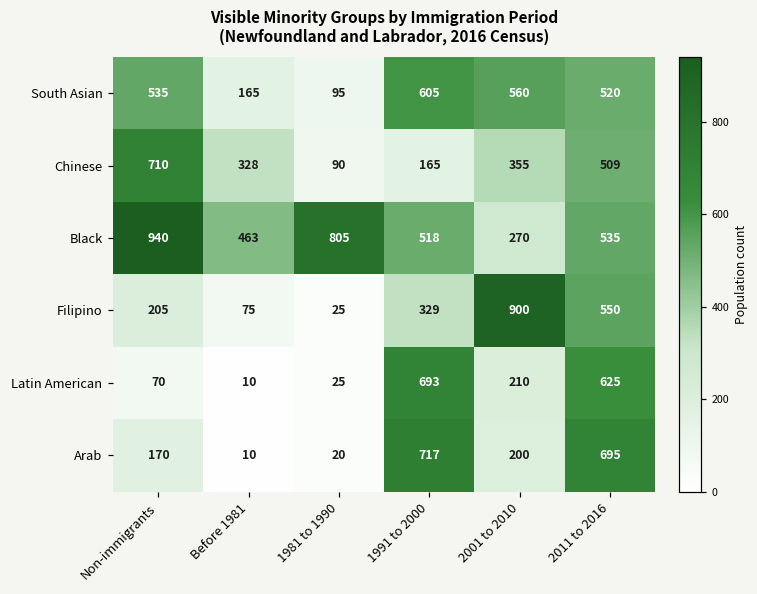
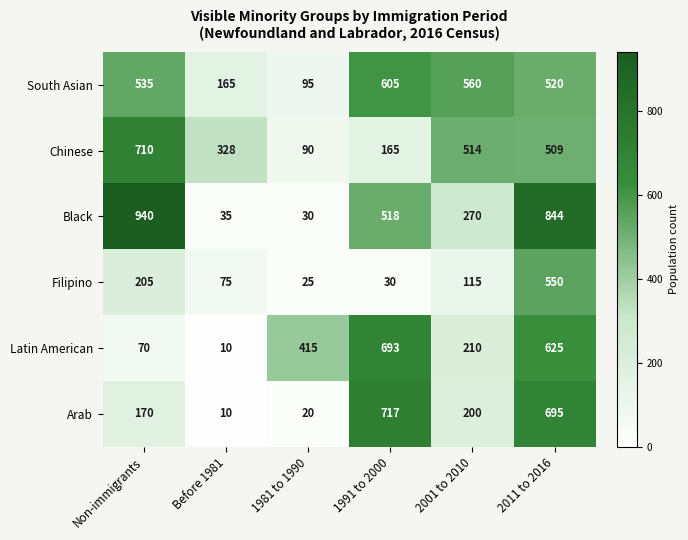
  {
    "South Asian": {
      "Non-immigrants": 535,
      "Before 1981": 165,
      "1981 to 1990": 95,
      "1991 to 2000": 605,
      "2001 to 2010": 560,
      "2011 to 2016": 520
    },
    "Chinese": {
      "Non-immigrants": 710,
      "Before 1981": 328,
      "1981 to 1990": 90,
      "1991 to 2000": 165,
-     "2001 to 2010": 355,
+     "2001 to 2010": 514,
      "2011 to 2016": 509
    },
    "Black": {
      "Non-immigrants": 940,
-     "Before 1981": 463,
-     "1981 to 1990": 805,
+     "Before 1981": 35,
+     "1981 to 1990": 30,
      "1991 to 2000": 518,
      "2001 to 2010": 270,
-     "2011 to 2016": 535
+     "2011 to 2016": 844
    },
    "Filipino": {
      "Non-immigrants": 205,
      "Before 1981": 75,
      "1981 to 1990": 25,
-     "1991 to 2000": 329,
-     "2001 to 2010": 900,
+     "1991 to 2000": 30,
+     "2001 to 2010": 115,
      "2011 to 2016": 550
    },
    "Latin American": {
      "Non-immigrants": 70,
      "Before 1981": 10,
-     "1981 to 1990": 25,
+     "1981 to 1990": 415,
      "1991 to 2000": 693,
      "2001 to 2010": 210,
      "2011 to 2016": 625
    },
    "Arab": {
      "Non-immigrants": 170,
      "Before 1981": 10,
      "1981 to 1990": 20,
      "1991 to 2000": 717,
      "2001 to 2010": 200,
      "2011 to 2016": 695
    }
  }
